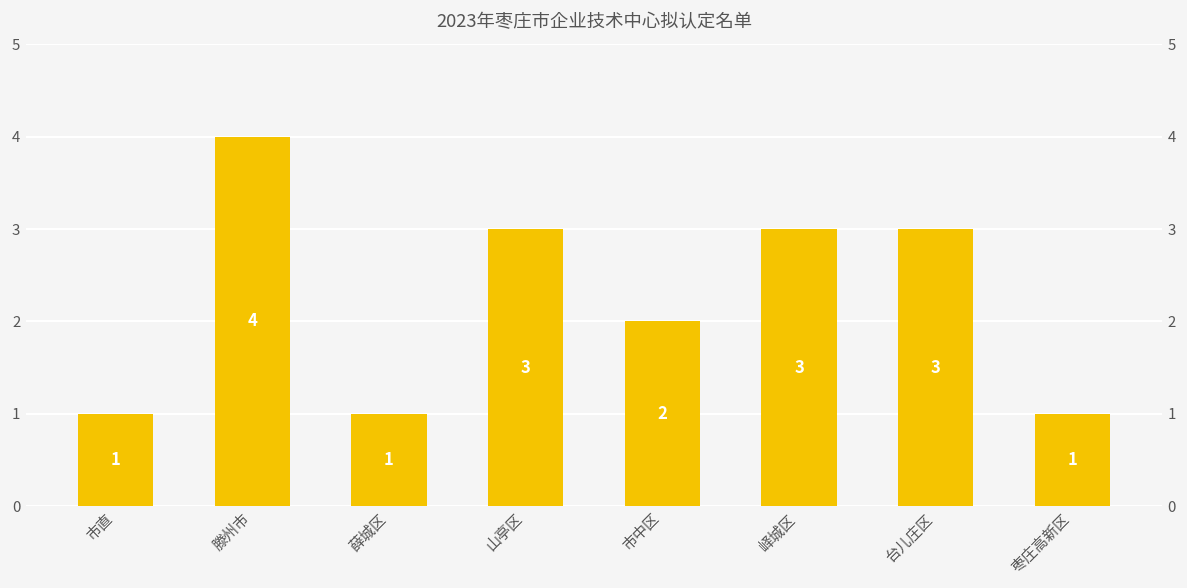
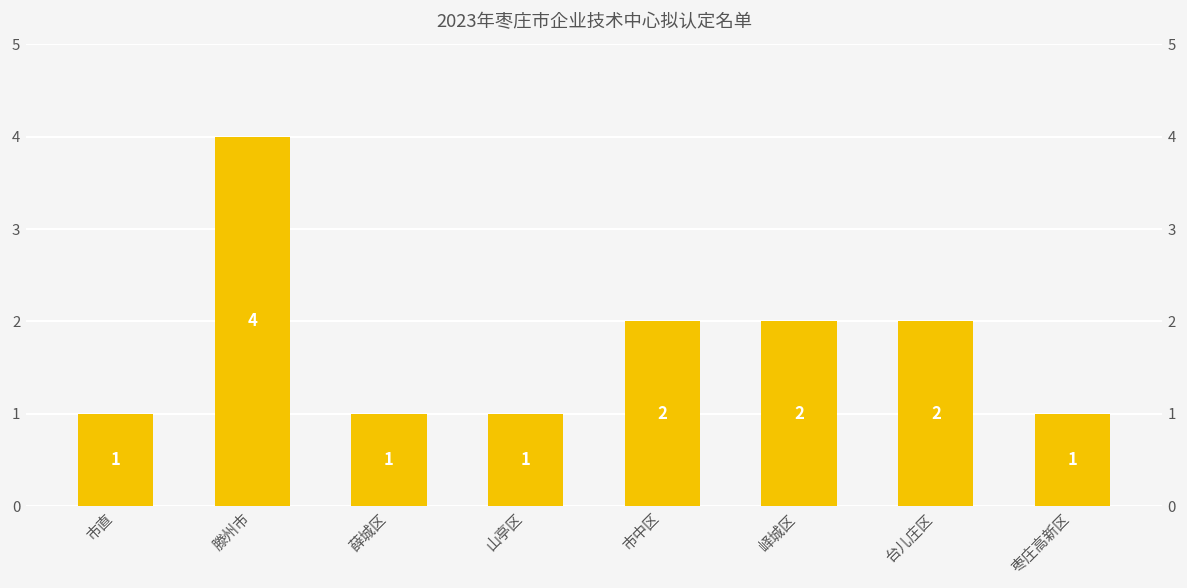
  {
    "市直": 1,
    "滕州市": 4,
    "薛城区": 1,
-   "山亭区": 3,
+   "山亭区": 1,
    "市中区": 2,
-   "峄城区": 3,
-   "台儿庄区": 3,
+   "峄城区": 2,
+   "台儿庄区": 2,
    "枣庄高新区": 1
  }
